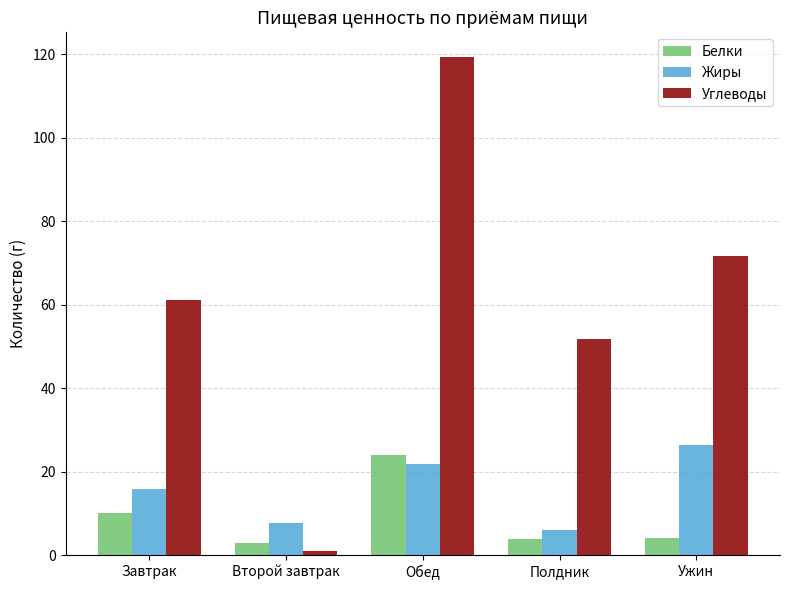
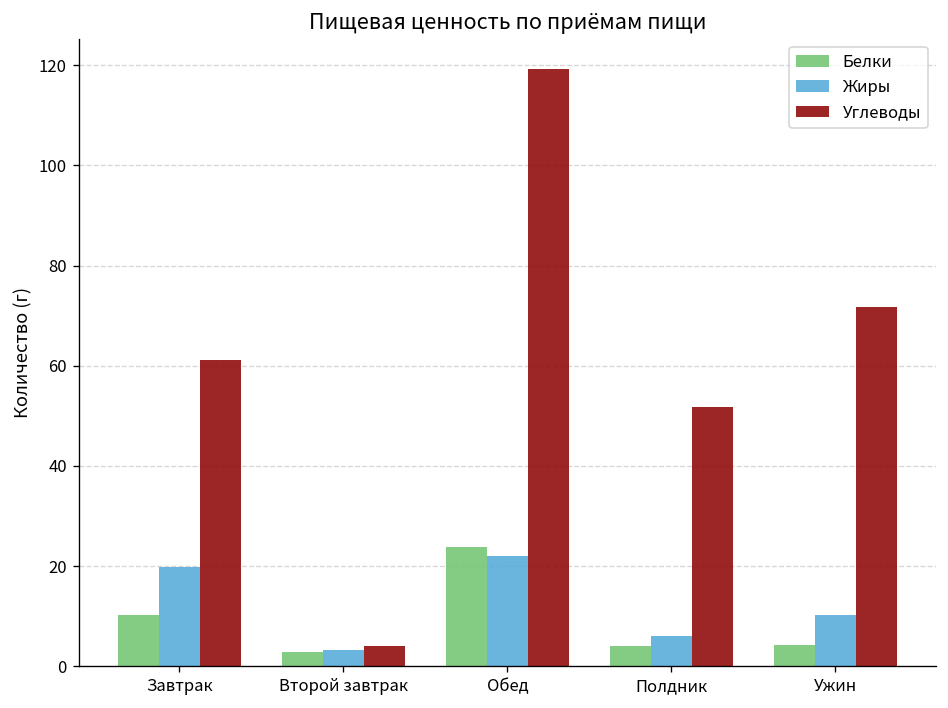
  {
    "Белки": {
      "Завтрак": 10,
      "Второй завтрак": 3,
      "Обед": 24,
      "Полдник": 4,
      "Ужин": 4
    },
    "Жиры": {
-     "Завтрак": 16,
-     "Второй завтрак": 8,
+     "Завтрак": 20,
+     "Второй завтрак": 3,
      "Обед": 22,
      "Полдник": 6,
-     "Ужин": 27
+     "Ужин": 10
    },
    "Углеводы": {
      "Завтрак": 61,
-     "Второй завтрак": 1,
+     "Второй завтрак": 4,
      "Обед": 119,
      "Полдник": 52,
      "Ужин": 72
    }
  }
